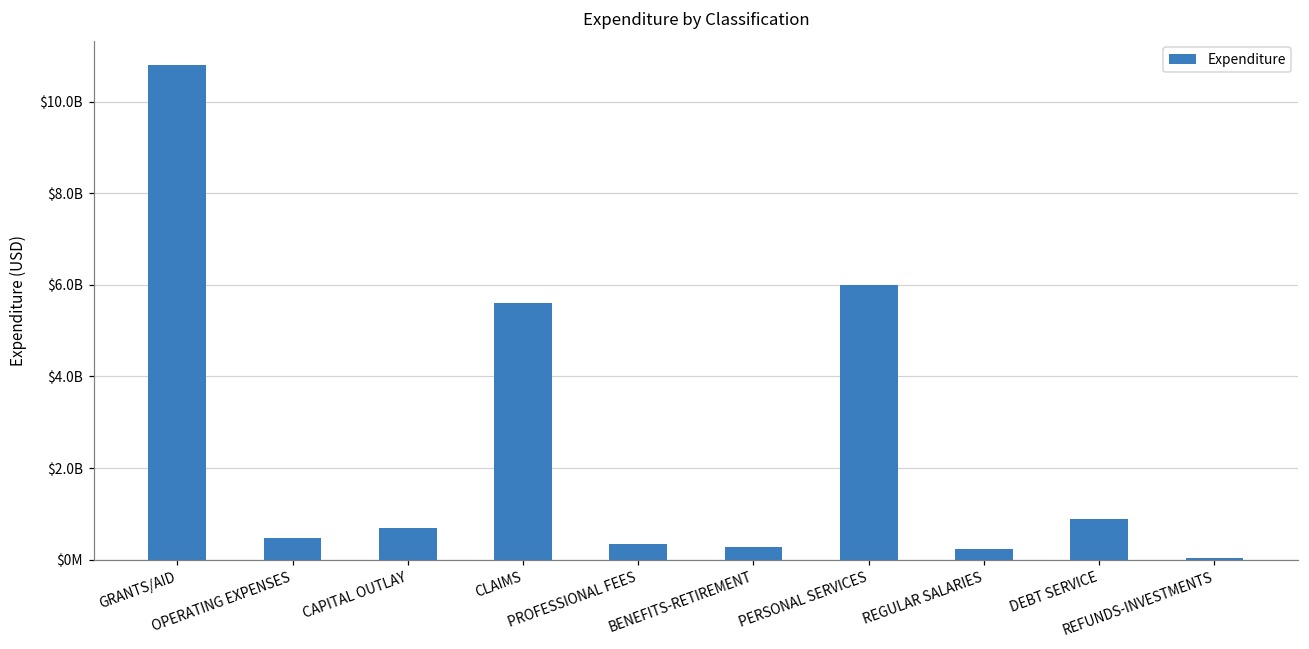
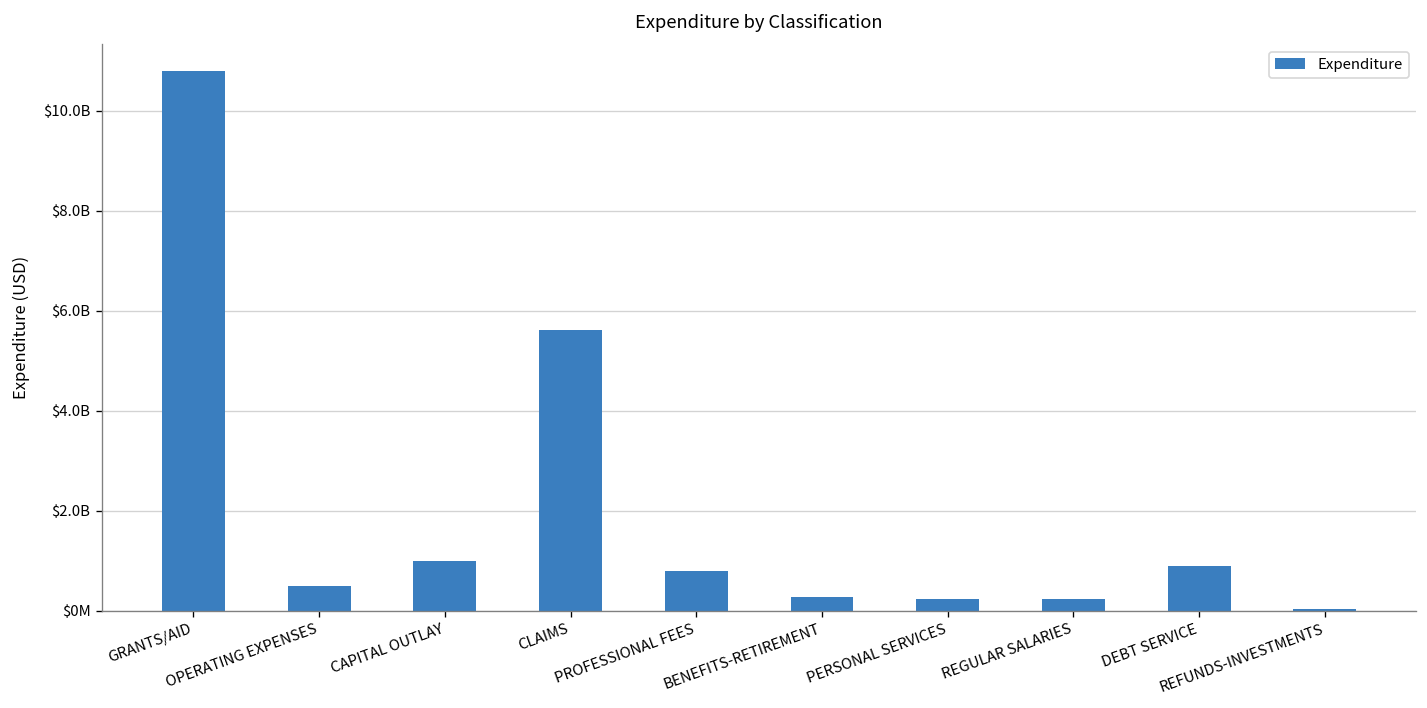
  {
    "GRANTS/AID": "$10800000000",
    "OPERATING EXPENSES": "$500000000",
-   "CAPITAL OUTLAY": "$700000000",
+   "CAPITAL OUTLAY": "$1000000000",
    "CLAIMS": "$5600000000",
-   "PROFESSIONAL FEES": "$300000000",
+   "PROFESSIONAL FEES": "$800000000",
    "BENEFITS-RETIREMENT": "$300000000",
-   "PERSONAL SERVICES": "$6000000000",
+   "PERSONAL SERVICES": "$200000000",
    "REGULAR SALARIES": "$200000000",
    "DEBT SERVICE": "$900000000"
  }
